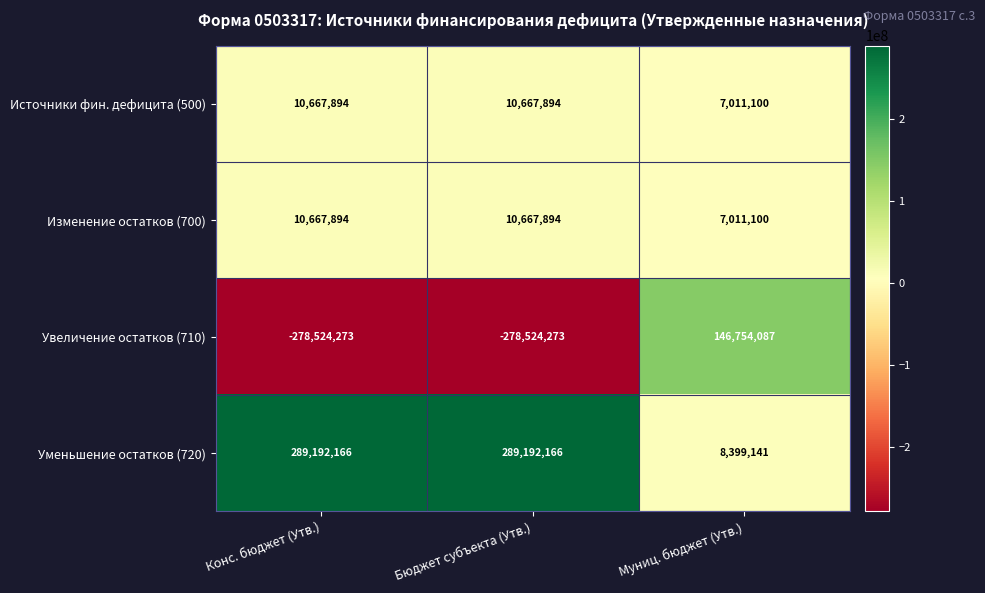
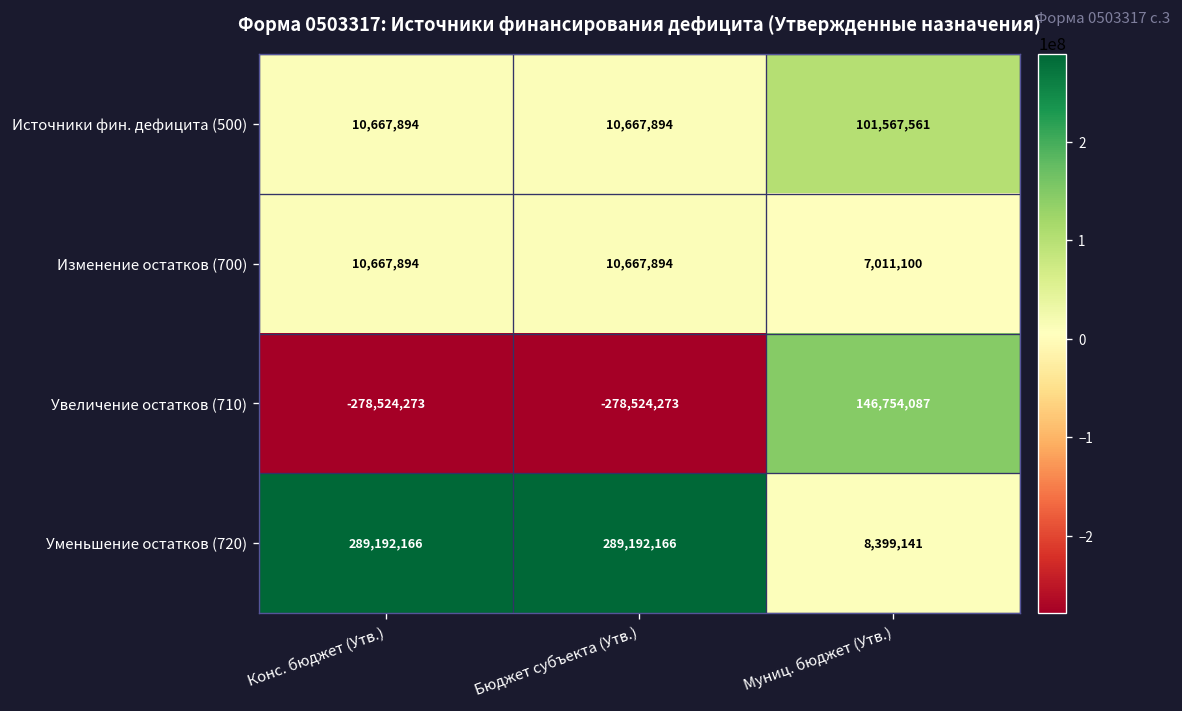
  {
    "Источники фин. дефицита (500)": {
      "Конс. бюджет (Утв.)": "10,667,894",
      "Бюджет субъекта (Утв.)": "10,667,894",
-     "Муниц. бюджет (Утв.)": "7,011,100"
+     "Муниц. бюджет (Утв.)": "101,567,561"
    },
    "Изменение остатков (700)": {
      "Конс. бюджет (Утв.)": "10,667,894",
      "Бюджет субъекта (Утв.)": "10,667,894",
      "Муниц. бюджет (Утв.)": "7,011,100"
    },
    "Увеличение остатков (710)": {
      "Конс. бюджет (Утв.)": "-278,524,273",
      "Бюджет субъекта (Утв.)": "-278,524,273",
      "Муниц. бюджет (Утв.)": "146,754,087"
    },
    "Уменьшение остатков (720)": {
      "Конс. бюджет (Утв.)": "289,192,166",
      "Бюджет субъекта (Утв.)": "289,192,166",
      "Муниц. бюджет (Утв.)": "8,399,141"
    }
  }
